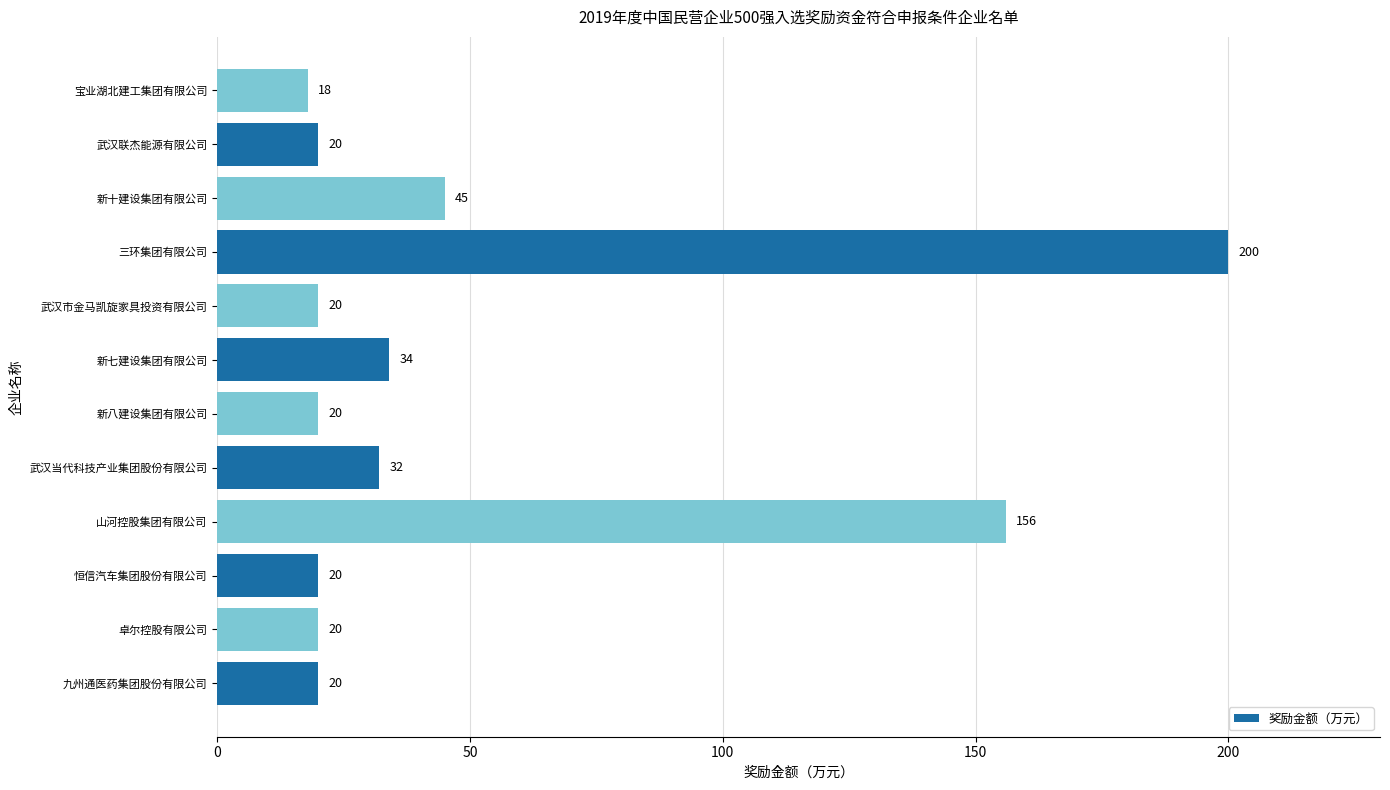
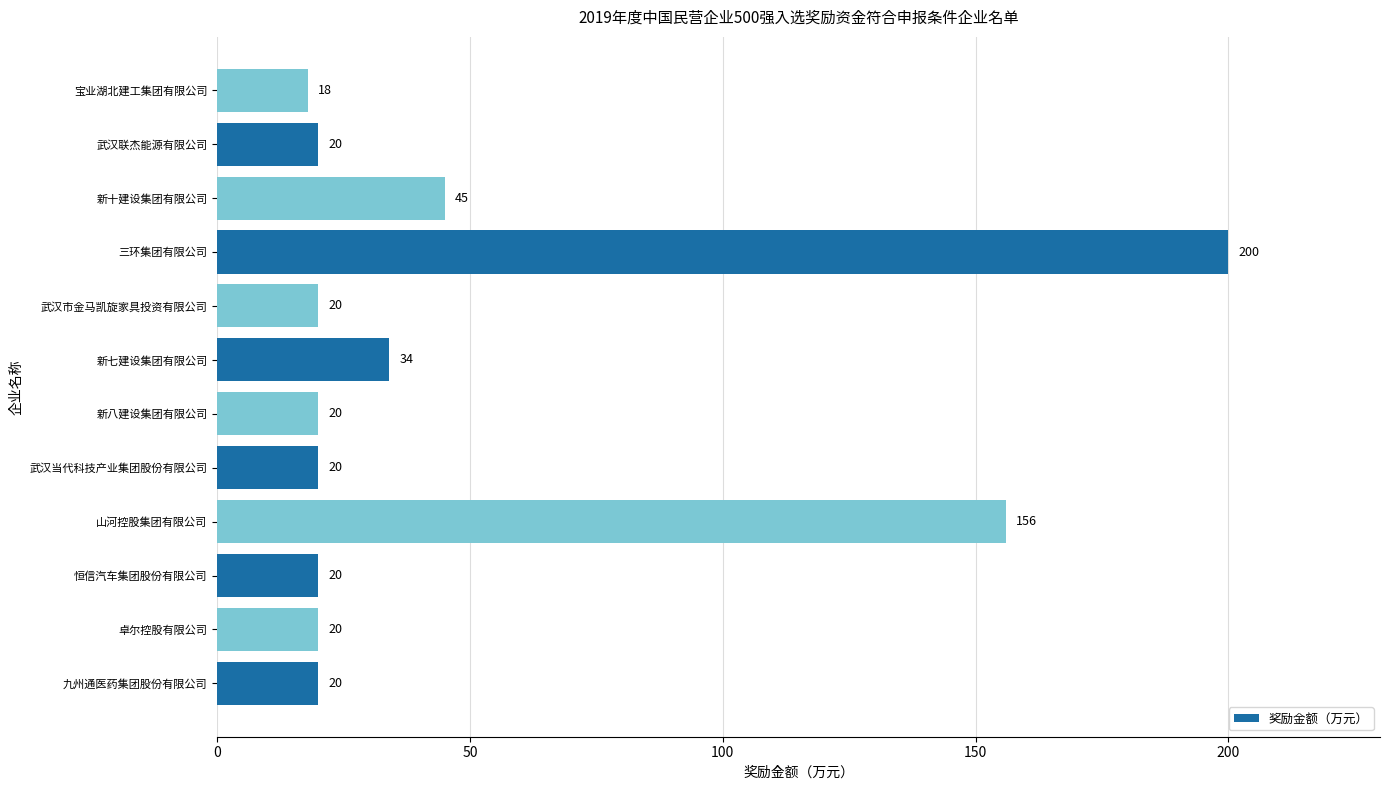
  {
    "宝业湖北建工集团有限公司": 18,
    "武汉联杰能源有限公司": 20,
    "新十建设集团有限公司": 45,
    "三环集团有限公司": 200,
    "武汉市金马凯旋家具投资有限公司": 20,
    "新七建设集团有限公司": 34,
    "新八建设集团有限公司": 20,
-   "武汉当代科技产业集团股份有限公司": 32,
+   "武汉当代科技产业集团股份有限公司": 20,
    "山河控股集团有限公司": 156,
    "恒信汽车集团股份有限公司": 20,
    "卓尔控股有限公司": 20,
    "九州通医药集团股份有限公司": 20
  }
